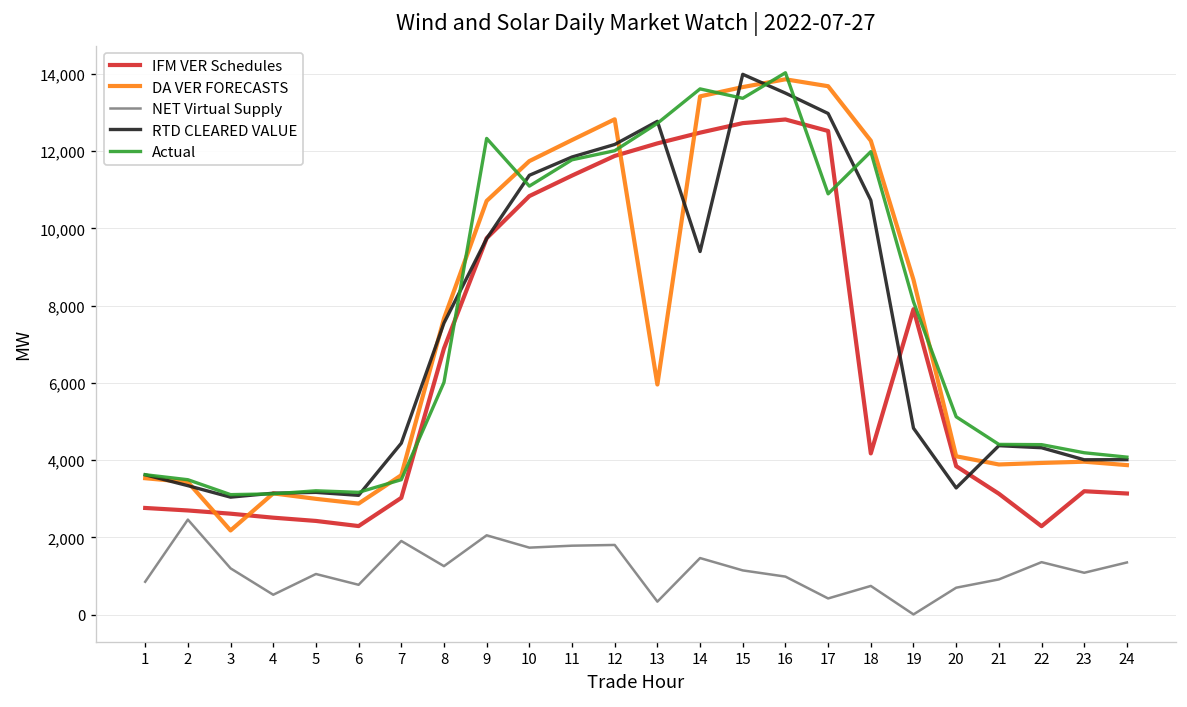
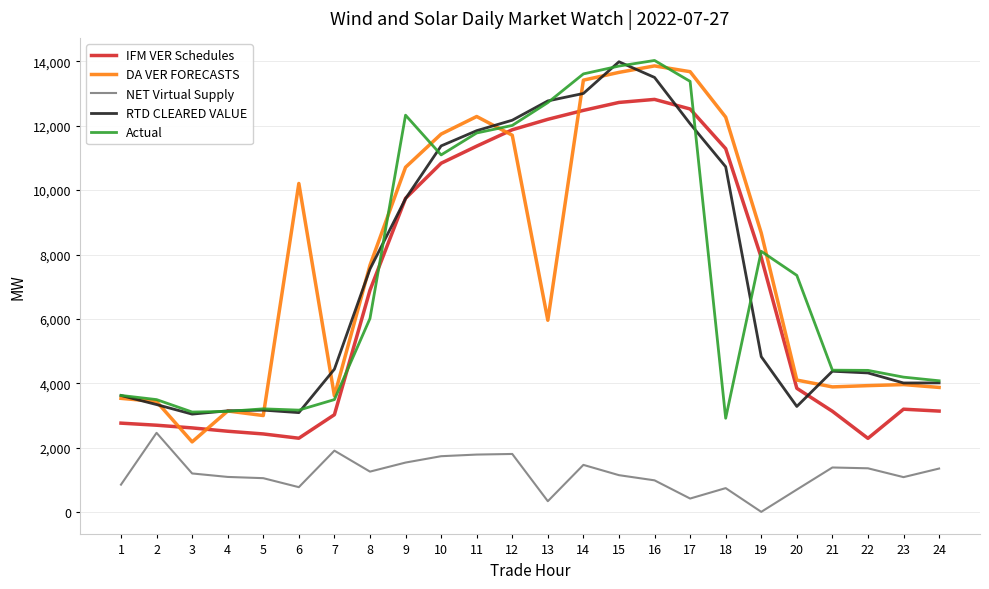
  {
    "IFM VER Schedules": {
      "1": "2,800",
      "2": "2,700",
      "3": "2,600",
      "4": "2,500",
      "5": "2,400",
      "6": "2,300",
      "7": "3,000",
      "8": "6,900",
      "10": "10,800",
      "11": "11,400",
      "12": "11,900",
      "13": "12,200",
      "14": "12,500",
      "15": "12,700",
      "16": "12,800",
      "17": "12,500",
-     "18": "4,200",
+     "18": "11,300",
      "19": "7,900",
      "20": "3,800",
      "21": "3,100",
      "22": "2,300",
      "23": "3,200",
      "24": "3,100"
    },
    "DA VER FORECASTS": {
      "1": "3,500",
      "3": "2,200",
      "5": "3,000",
-     "6": "2,900",
+     "6": "10,200",
      "7": "3,600",
      "8": "7,700",
      "9": "10,700",
      "10": "11,700",
      "11": "12,300",
-     "12": "12,800",
+     "12": "11,700",
      "13": "6,000",
      "14": "13,400",
      "15": "13,700",
      "16": "13,900",
      "17": "13,700",
      "18": "12,300",
      "19": "8,700",
      "20": "4,100",
      "21": "3,900",
      "22": "3,900",
      "24": "3,900"
    },
    "NET Virtual Supply": {
      "1": "900",
      "2": "2,500",
      "3": "1,200",
-     "4": "500",
+     "4": "1,100",
      "5": "1,100",
      "6": "800",
      "7": "1,900",
      "8": "1,300",
-     "9": "2,100",
+     "9": "1,500",
      "10": "1,700",
      "11": "1,800",
      "12": "1,800",
      "13": "300",
      "14": "1,500",
      "15": "1,100",
      "16": "1,000",
      "17": "400",
      "18": "700",
      "19": "0",
      "20": "700",
-     "21": "900",
+     "21": "1,400",
      "22": "1,400",
      "23": "1,100",
      "24": "1,400"
    },
    "RTD CLEARED VALUE": {
      "2": "3,300",
      "7": "4,400",
      "8": "7,500",
      "10": "11,400",
      "12": "12,200",
-     "14": "9,400",
+     "14": "13,000",
      "15": "14,000",
      "16": "13,500",
-     "17": "13,000",
+     "17": "12,100",
      "18": "10,700",
      "19": "4,800",
      "20": "3,300"
    },
    "Actual": {
      "7": "3,500",
      "8": "6,000",
      "9": "12,300",
      "10": "11,100",
      "12": "12,000",
      "14": "13,600",
-     "15": "13,400",
+     "15": "13,900",
      "16": "14,000",
-     "17": "10,900",
-     "18": "12,000",
+     "17": "13,400",
+     "18": "2,900",
      "19": "8,100",
-     "20": "5,100",
+     "20": "7,400",
      "23": "4,200"
    }
  }
